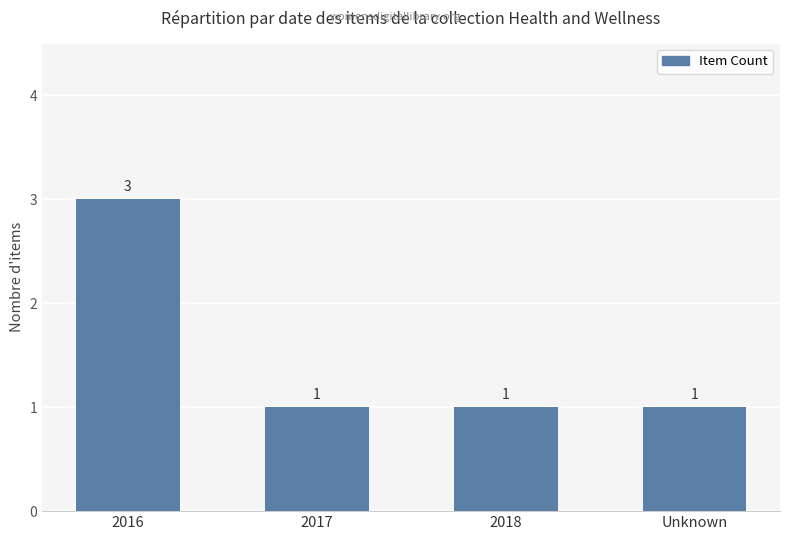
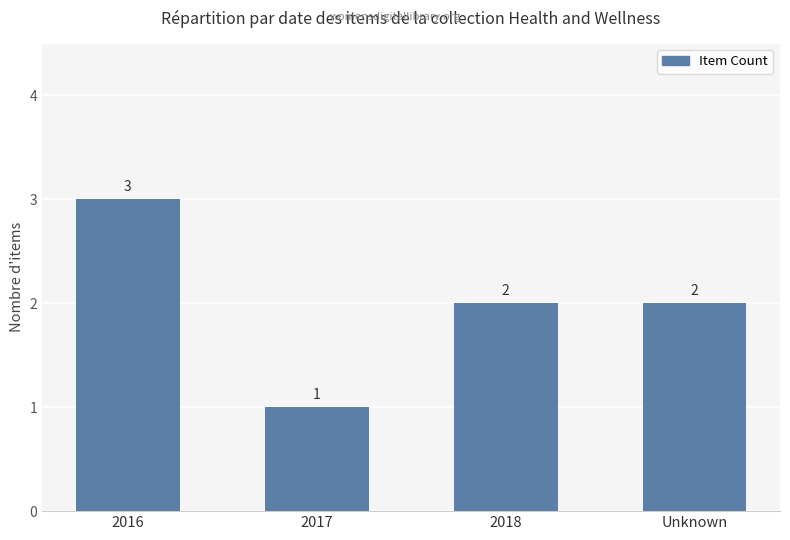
  {
    "2016": 3,
    "2017": 1,
-   "2018": 1,
-   "Unknown": 1
+   "2018": 2,
+   "Unknown": 2
  }
